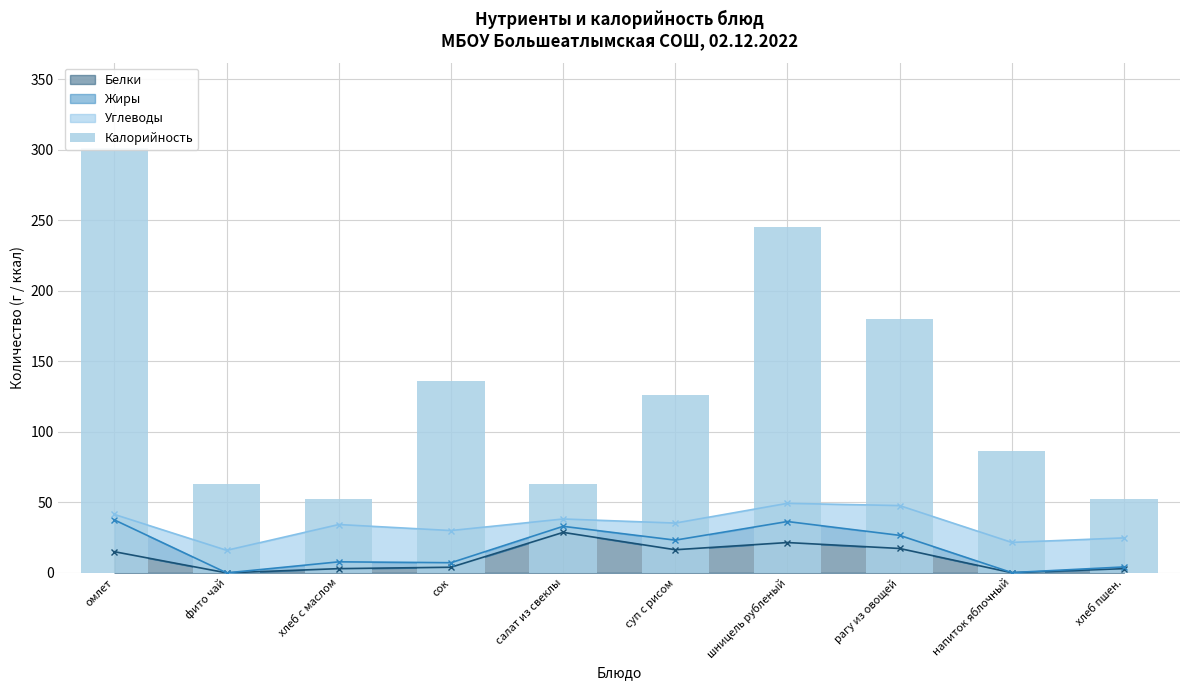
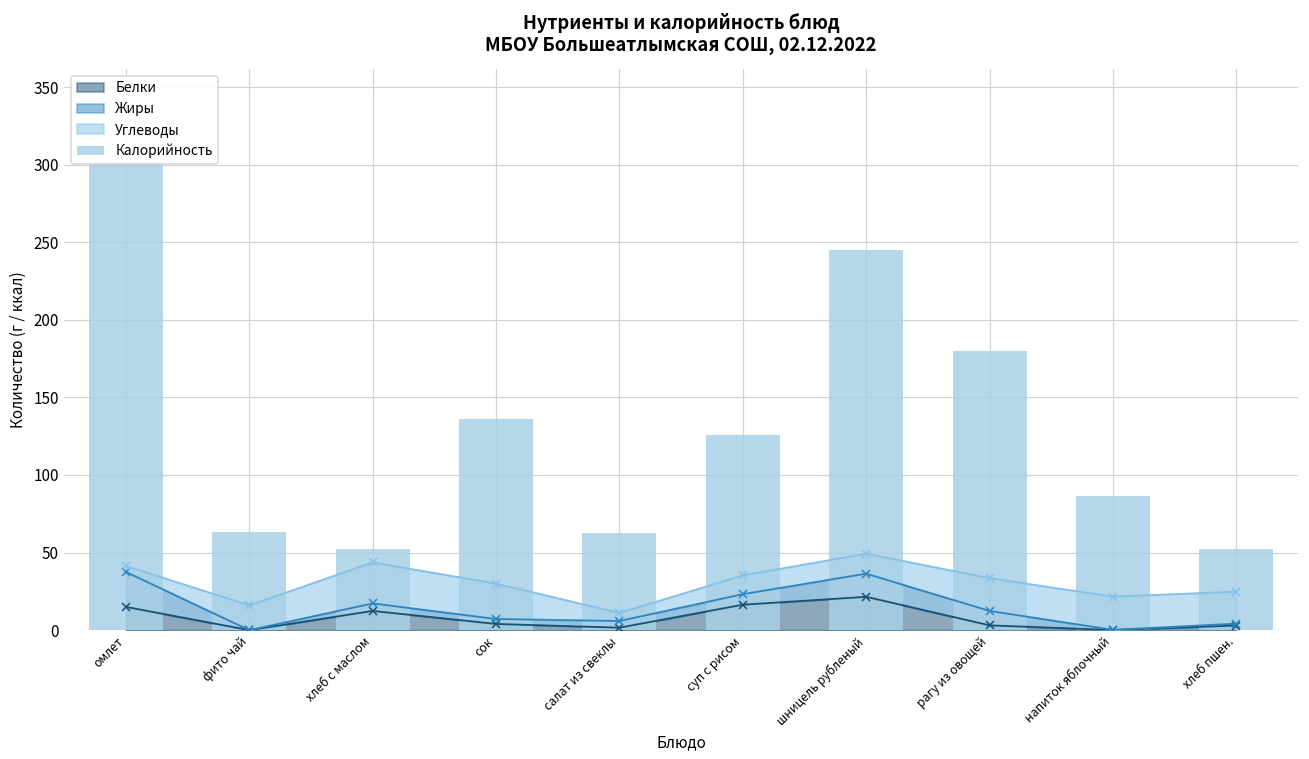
  {
    "Белки": {
      "омлет": 15,
-     "хлеб с маслом": 3,
+     "хлеб с маслом": 12,
      "сок": 4,
-     "салат из свеклы": 29,
+     "салат из свеклы": 2,
      "суп с рисом": 16,
      "шницель рубленый": 22,
-     "рагу из овощей": 17
+     "рагу из овощей": 3
    }
  }
